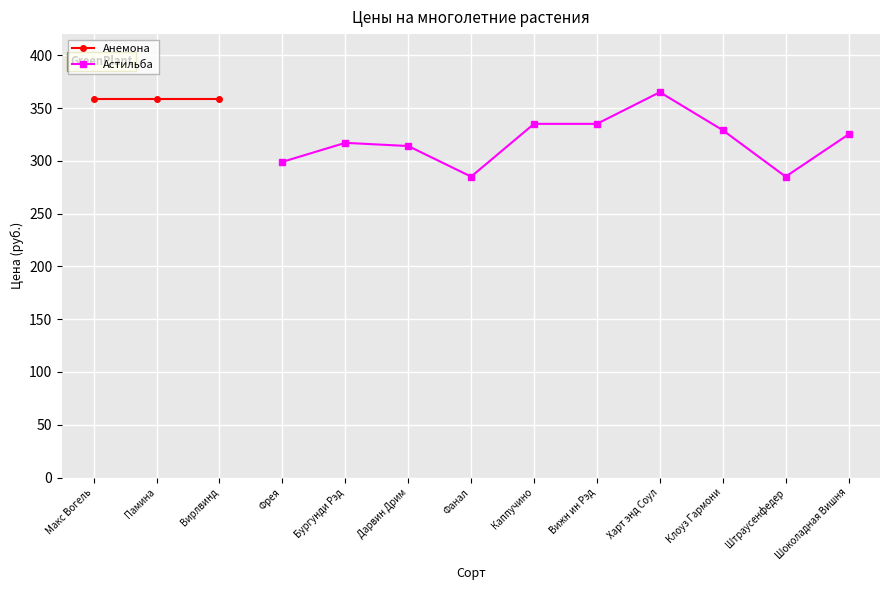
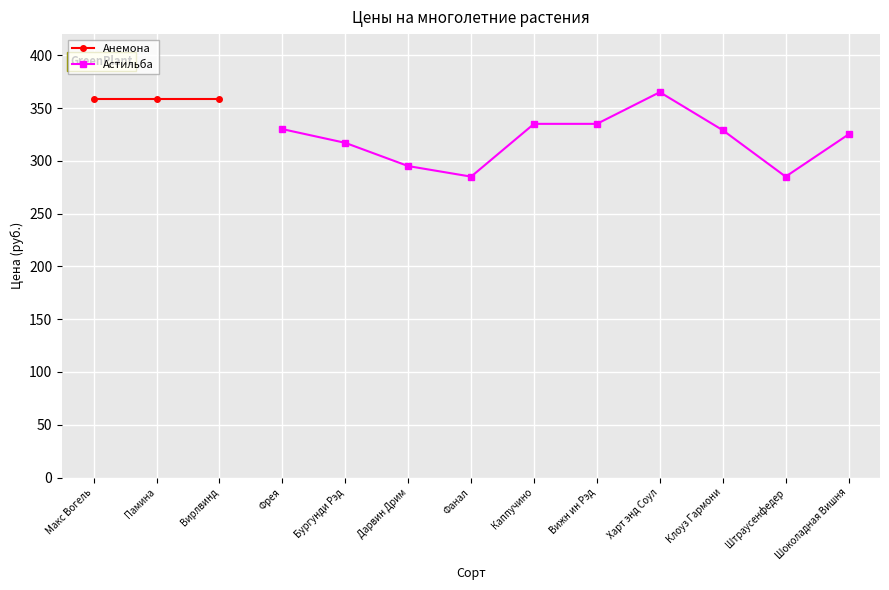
  {
    "Анемона": {
      "Макс Вогель": 359,
      "Памина": 359,
      "Вирлвинд": 359
    },
    "Астильба": {
-     "Фрея": 299,
+     "Фрея": 330,
      "Бургунди Рэд": 317,
-     "Дарвин Дрим": 314,
+     "Дарвин Дрим": 295,
      "Фанал": 285,
      "Каппучино": 335,
      "Вижн ин Рэд": 335,
      "Харт энд Соул": 365,
      "Клоуз Гармони": 329,
      "Штраусенфедер": 285,
      "Шоколадная Вишня": 325
    }
  }
